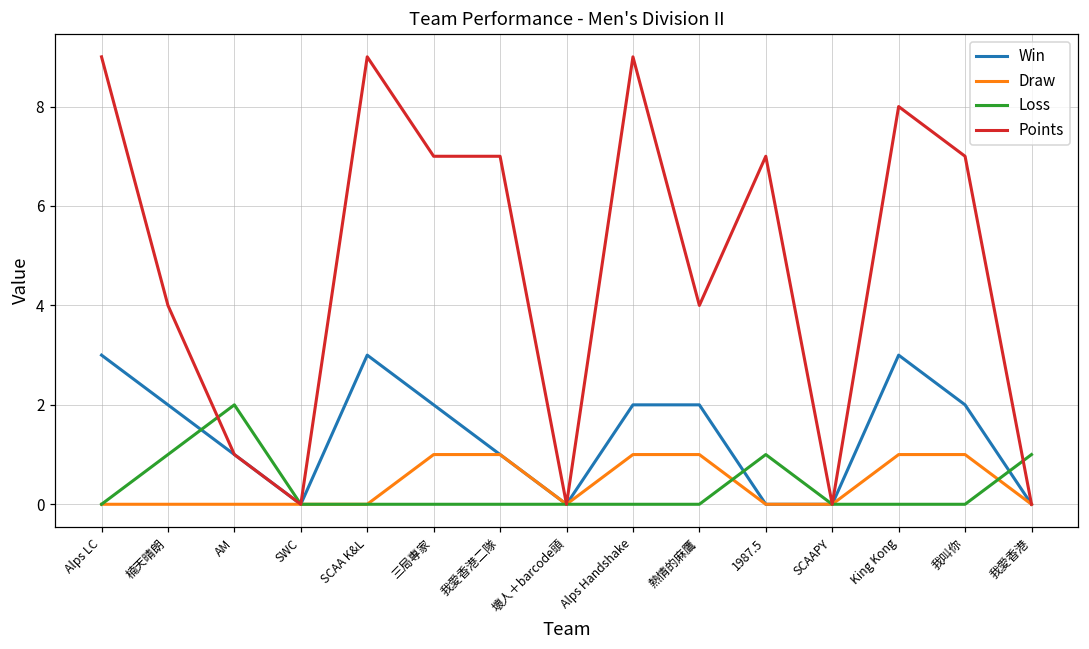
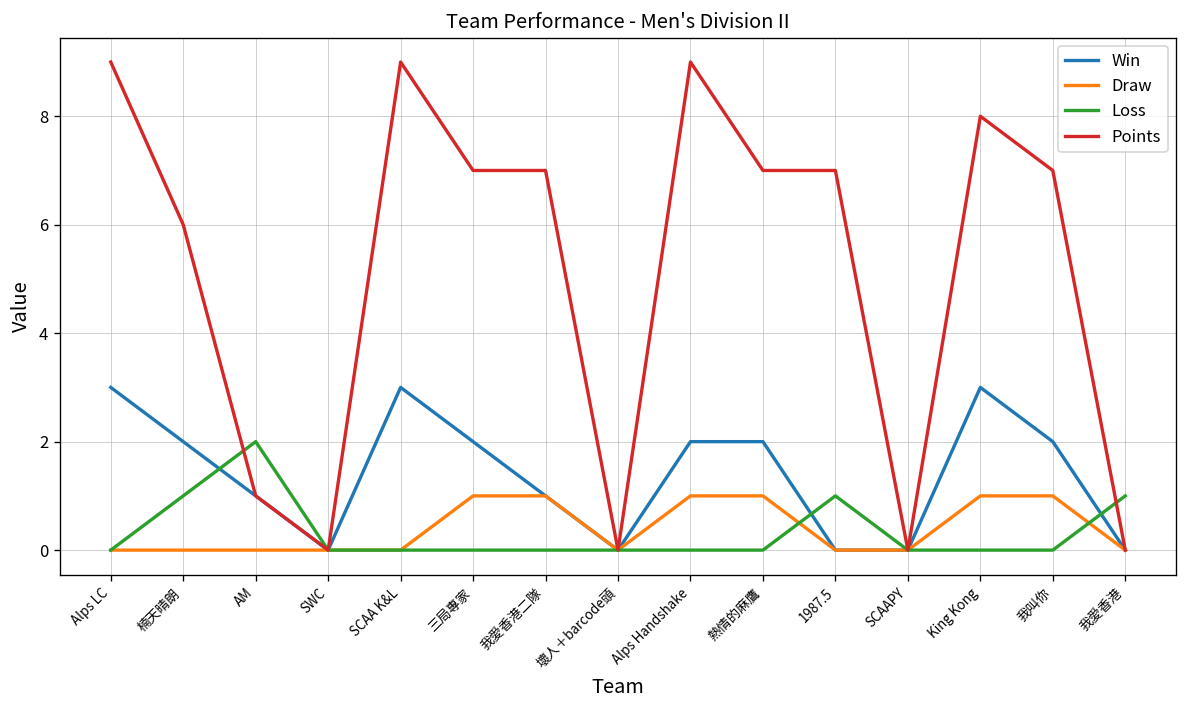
  {
    "Win": {
      "Alps LC": 3,
      "楠天晴朗": 2,
      "SCAA K&L": 3,
      "三局專家": 2,
      "Alps Handshake": 2,
      "熱情的麻鷹": 2,
      "King Kong": 3,
      "我叫你": 2
    },
    "Draw": {
      "楠天晴朗": 0,
      "AM": 0,
      "三局專家": 1,
      "Alps Handshake": 1,
      "熱情的麻鷹": 1,
      "King Kong": 1,
      "我叫你": 1
    },
    "Loss": {
      "楠天晴朗": 1,
      "AM": 2,
      "三局專家": 0,
      "我愛香港二隊": 0,
      "Alps Handshake": 0,
      "熱情的麻鷹": 0,
      "1987.5": 1,
      "King Kong": 0,
      "我叫你": 0,
      "我愛香港": 1
    },
    "Points": {
      "Alps LC": 9,
-     "楠天晴朗": 4,
+     "楠天晴朗": 6,
      "SCAA K&L": 9,
      "三局專家": 7,
      "我愛香港二隊": 7,
      "Alps Handshake": 9,
-     "熱情的麻鷹": 4,
+     "熱情的麻鷹": 7,
      "1987.5": 7,
      "King Kong": 8,
      "我叫你": 7
    }
  }
